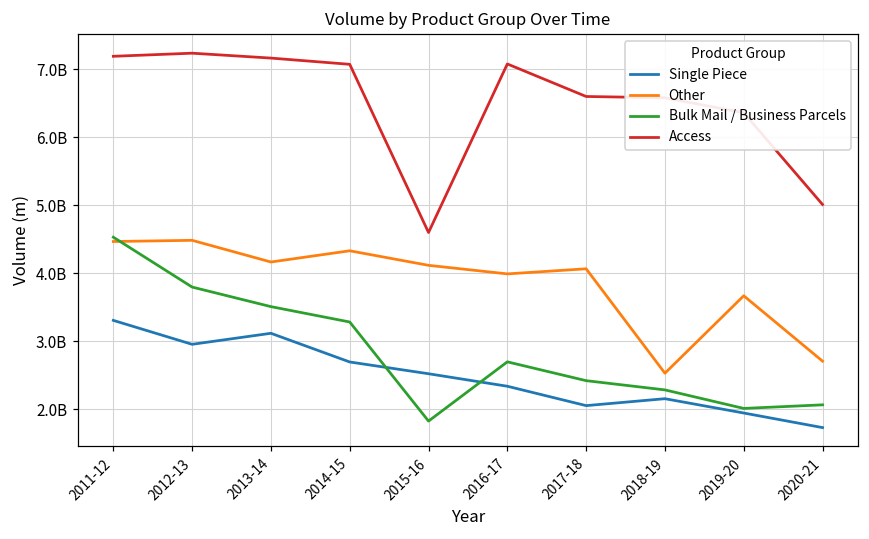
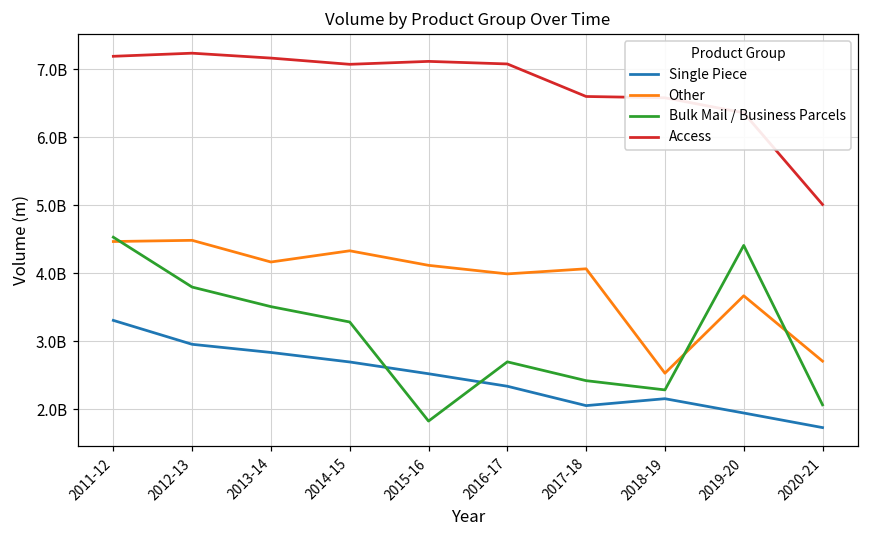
  {
    "Single Piece": {
      "2011-12": 3300000000,
      "2012-13": 3000000000,
-     "2013-14": 3100000000,
+     "2013-14": 2800000000,
      "2014-15": 2700000000,
      "2015-16": 2500000000,
      "2016-17": 2300000000,
      "2017-18": 2100000000,
      "2018-19": 2200000000,
      "2019-20": 1900000000,
      "2020-21": 1700000000
    },
    "Other": {
      "2011-12": 4500000000,
      "2012-13": 4500000000,
      "2013-14": 4200000000,
      "2014-15": 4300000000,
      "2015-16": 4100000000,
      "2016-17": 4000000000,
      "2017-18": 4100000000,
      "2018-19": 2500000000,
      "2019-20": 3700000000,
      "2020-21": 2700000000
    },
    "Bulk Mail / Business Parcels": {
      "2011-12": 4500000000,
      "2012-13": 3800000000,
      "2013-14": 3500000000,
      "2014-15": 3300000000,
      "2015-16": 1800000000,
      "2016-17": 2700000000,
      "2017-18": 2400000000,
      "2018-19": 2300000000,
-     "2019-20": 2000000000,
+     "2019-20": 4400000000,
      "2020-21": 2100000000
    },
    "Access": {
      "2011-12": 7200000000,
      "2012-13": 7200000000,
      "2013-14": 7200000000,
      "2014-15": 7100000000,
-     "2015-16": 4600000000,
+     "2015-16": 7100000000,
      "2016-17": 7100000000,
      "2017-18": 6600000000,
      "2020-21": 5000000000
    }
  }
